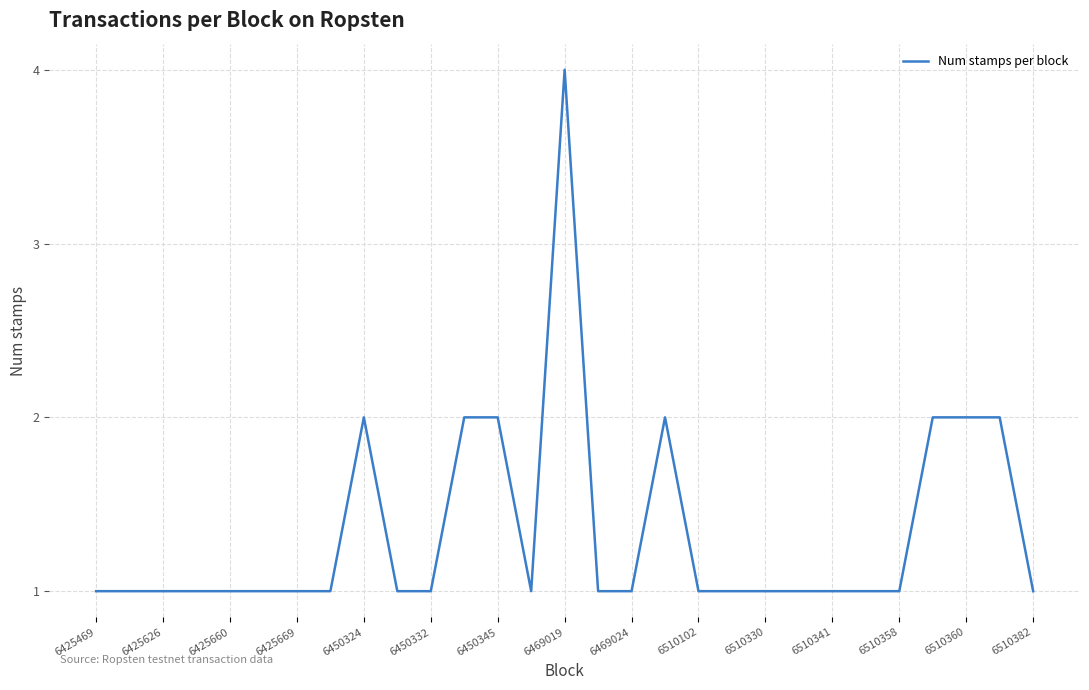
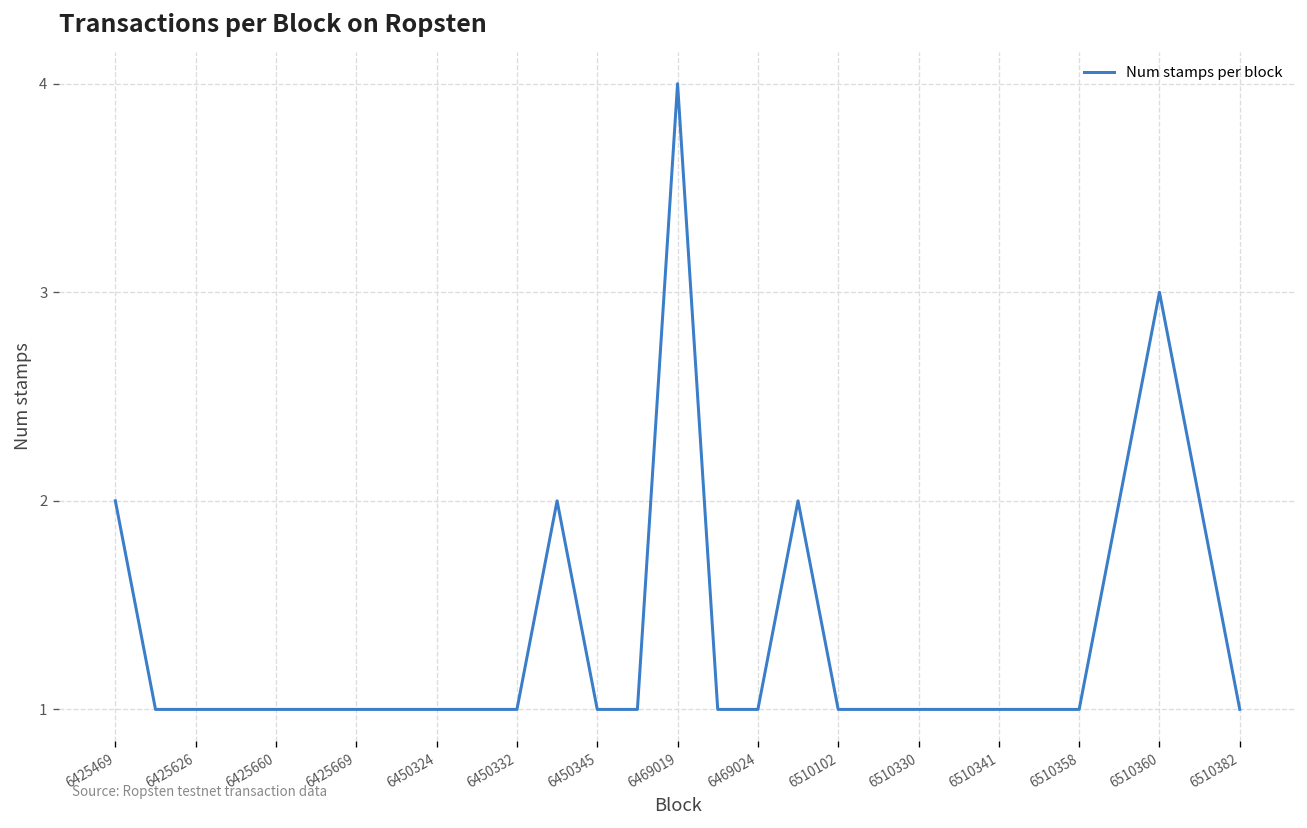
  {
-   "6425469": 1,
+   "6425469": 2,
    "6425626": 1,
    "6425660": 1,
    "6425669": 1,
-   "6450324": 2,
+   "6450324": 1,
    "6450332": 1,
-   "6450345": 2,
+   "6450345": 1,
    "6469019": 4,
    "6469024": 1,
    "6510102": 1,
    "6510330": 1,
    "6510341": 1,
    "6510358": 1,
-   "6510360": 2,
+   "6510360": 3,
    "6510382": 1
  }
